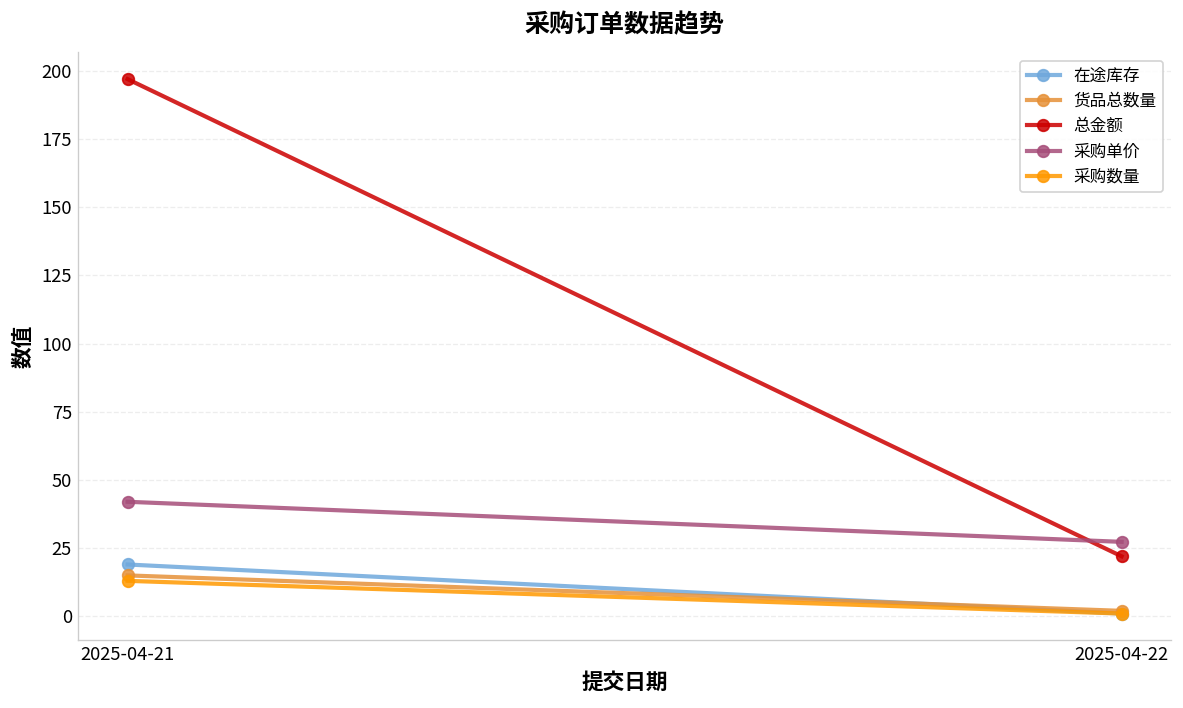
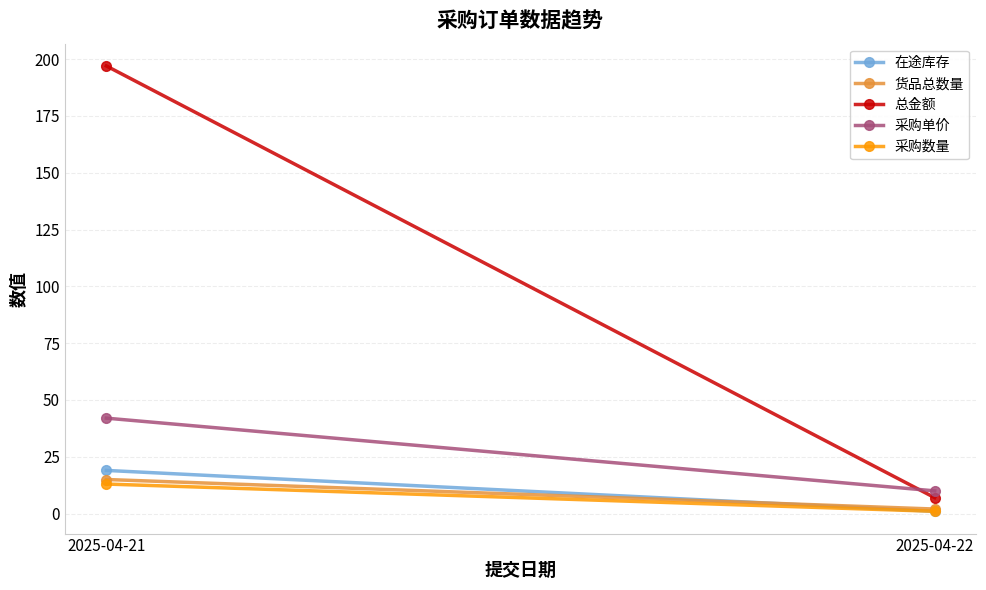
  {
    "在途库存": {
      "2025-04-21": 19
    },
    "货品总数量": {
      "2025-04-21": 15
    },
    "总金额": {
      "2025-04-21": 197,
-     "2025-04-22": 22
+     "2025-04-22": 7
    },
    "采购单价": {
      "2025-04-21": 42,
-     "2025-04-22": 27
+     "2025-04-22": 10
    },
    "采购数量": {
      "2025-04-21": 13
    }
  }
